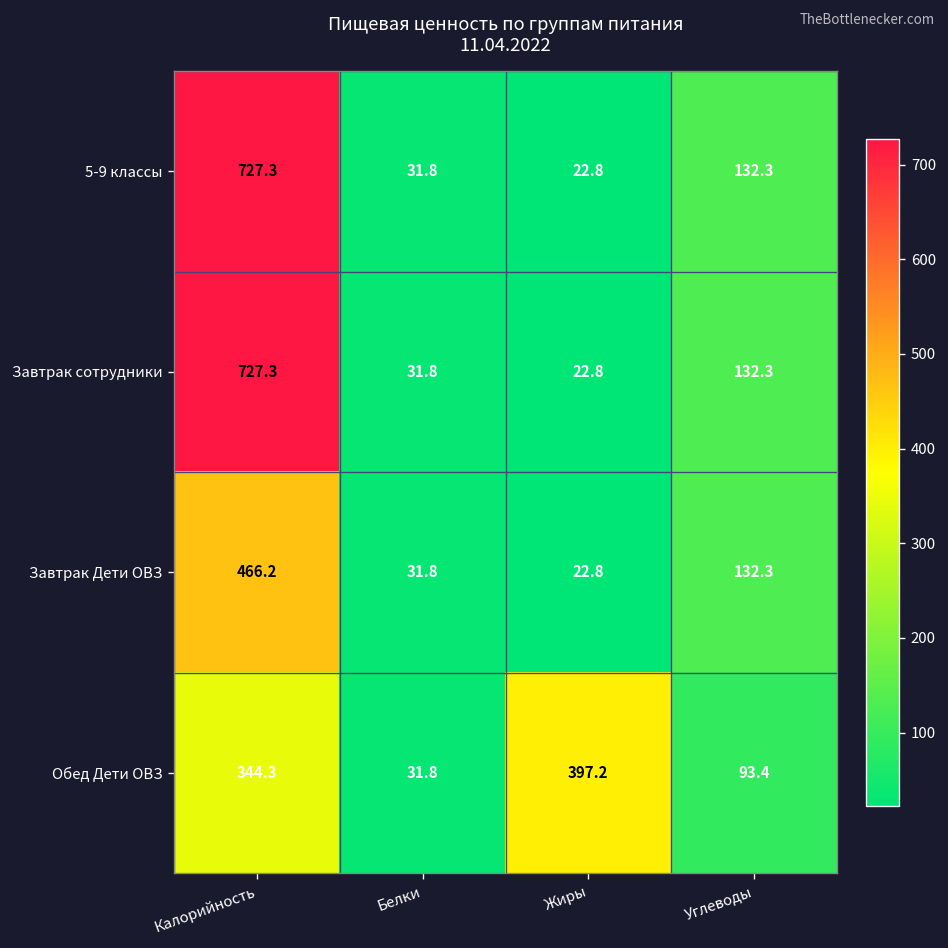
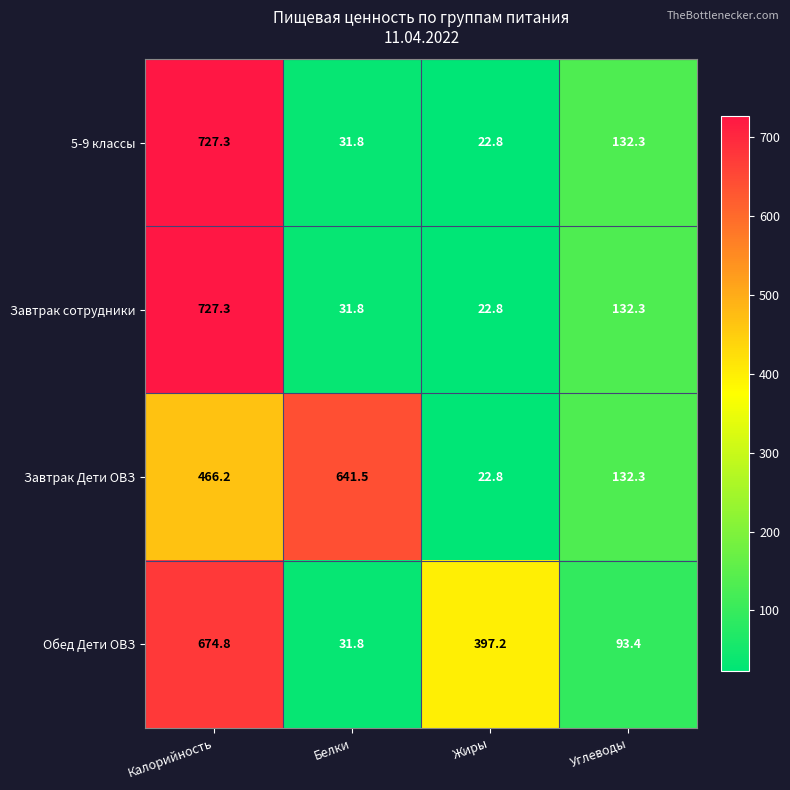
  {
    "5-9 классы": {
      "Калорийность": 727.3,
      "Белки": 31.8,
      "Жиры": 22.8,
      "Углеводы": 132.3
    },
    "Завтрак сотрудники": {
      "Калорийность": 727.3,
      "Белки": 31.8,
      "Жиры": 22.8,
      "Углеводы": 132.3
    },
    "Завтрак Дети ОВЗ": {
      "Калорийность": 466.2,
-     "Белки": 31.8,
+     "Белки": 641.5,
      "Жиры": 22.8,
      "Углеводы": 132.3
    },
    "Обед Дети ОВЗ": {
-     "Калорийность": 344.3,
+     "Калорийность": 674.8,
      "Белки": 31.8,
      "Жиры": 397.2,
      "Углеводы": 93.4
    }
  }
